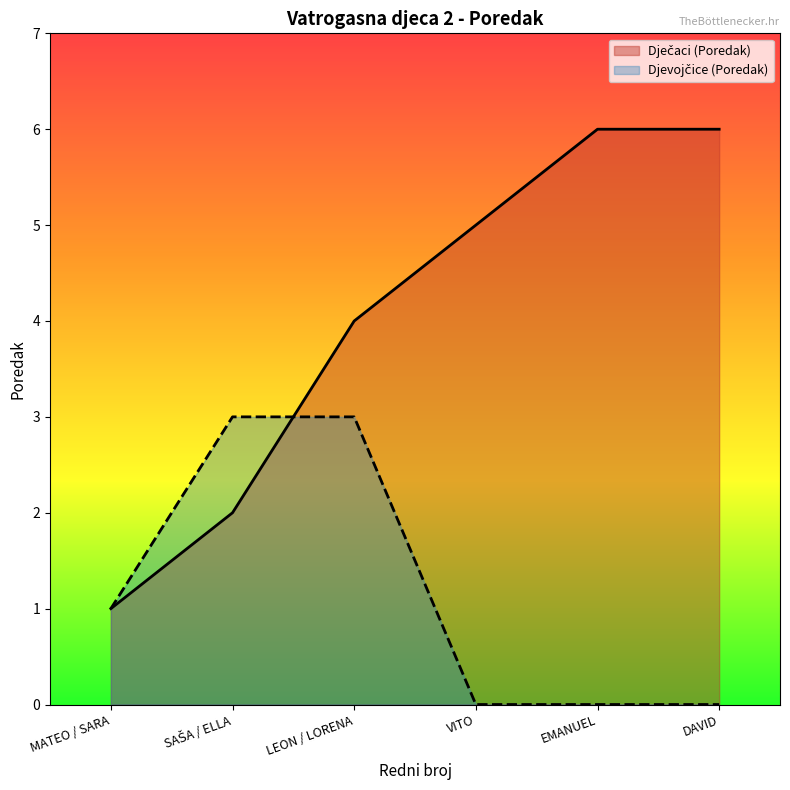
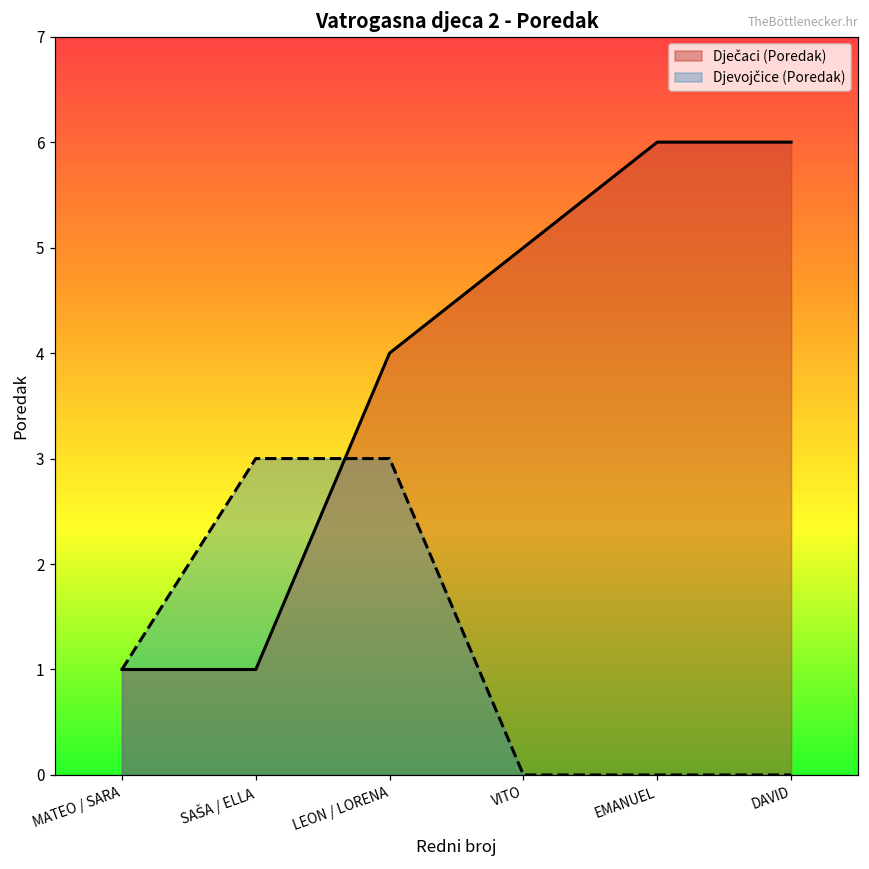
  {
    "Dječaci (Poredak)": {
-     "SAŠA / ELLA": 2,
+     "SAŠA / ELLA": 1,
      "LEON / LORENA": 4,
      "VITO": 5,
      "EMANUEL": 6,
      "DAVID": 6
    },
    "Djevojčice (Poredak)": {
      "SAŠA / ELLA": 3,
      "LEON / LORENA": 3,
      "VITO": 0,
      "EMANUEL": 0,
      "DAVID": 0
    }
  }
